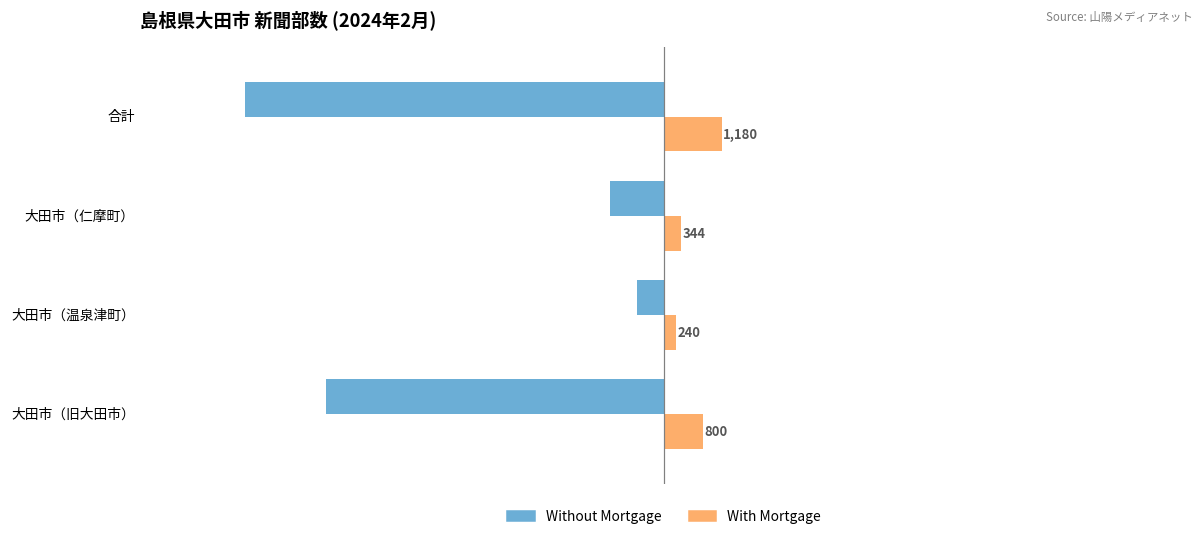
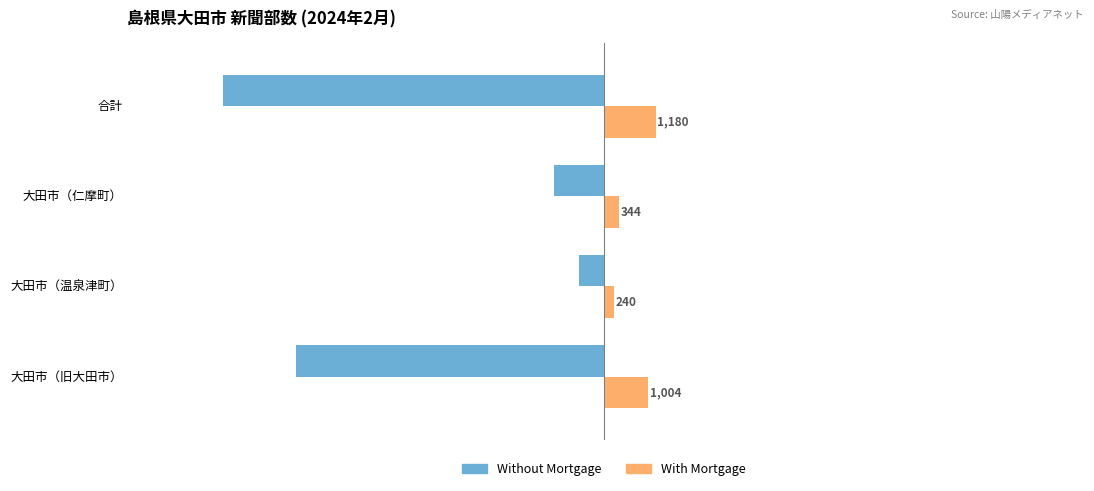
  {
    "With Mortgage": {
      "合計": "1,180",
      "大田市（仁摩町）": "344",
      "大田市（温泉津町）": "240",
-     "大田市（旧大田市）": "800"
+     "大田市（旧大田市）": "1,004"
    }
  }
